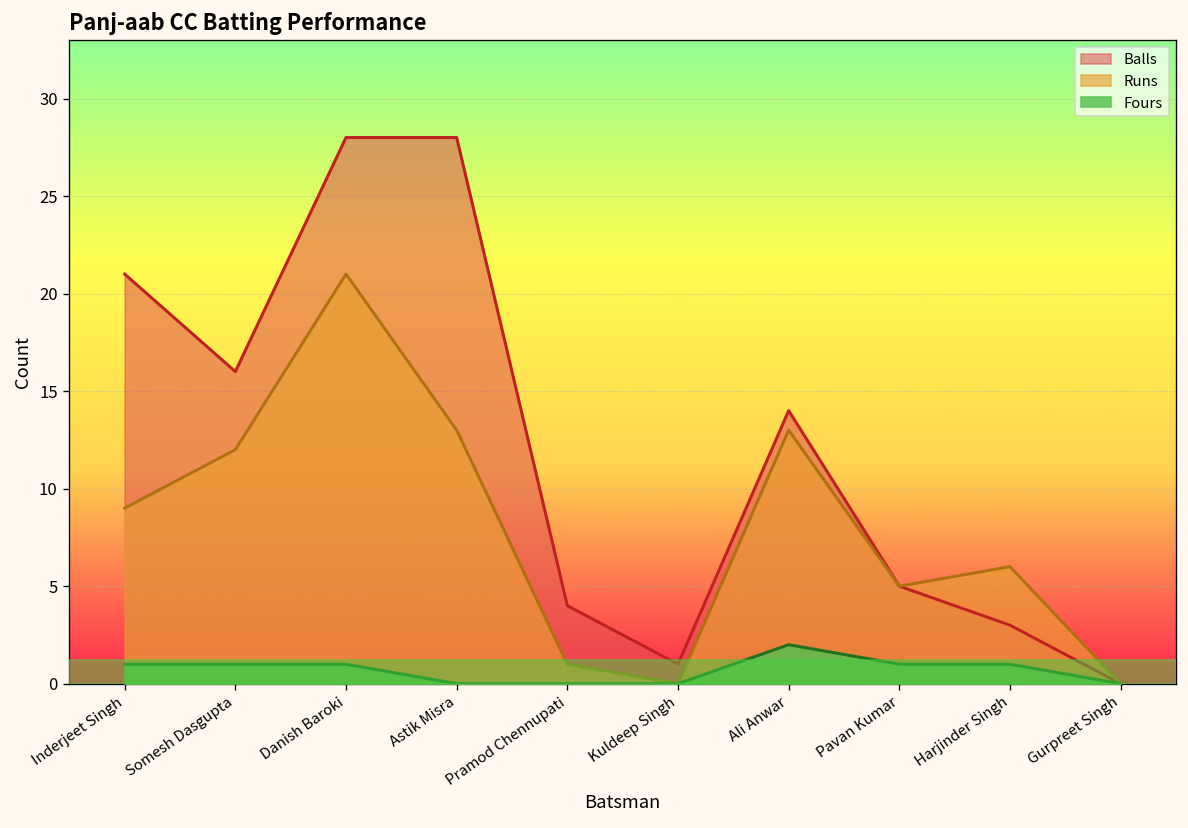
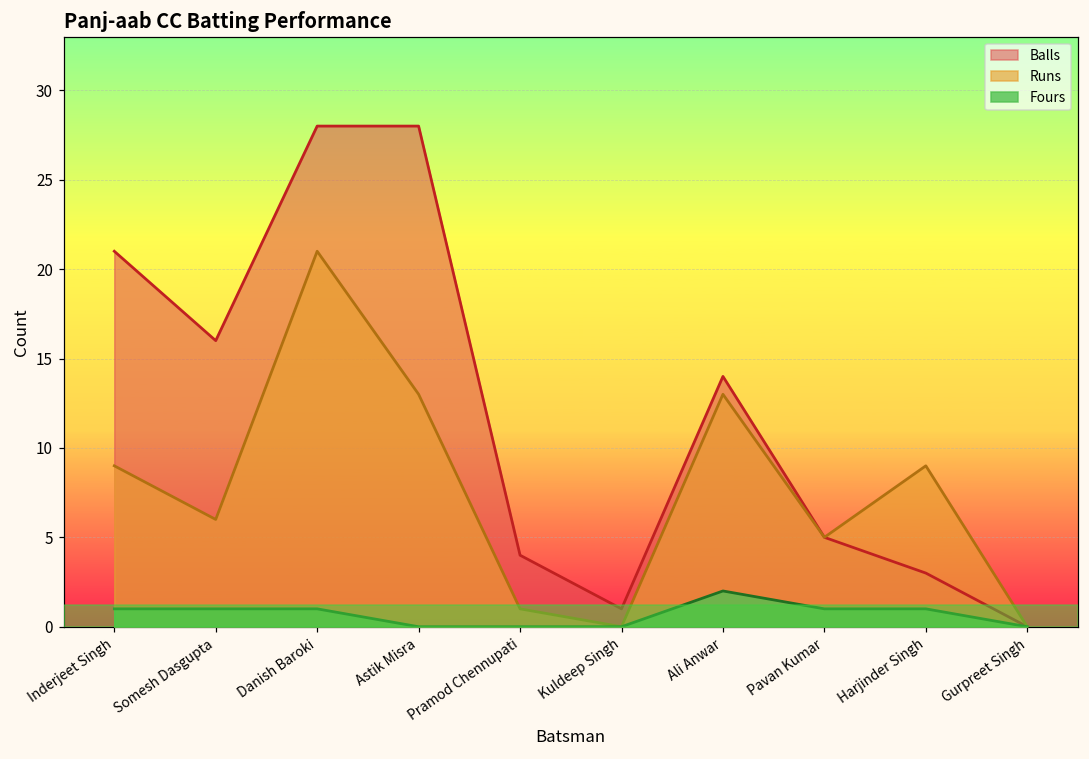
  {
    "Balls": {
      "Inderjeet Singh": 21,
      "Somesh Dasgupta": 16,
      "Danish Baroki": 28,
      "Astik Misra": 28,
      "Pramod Chennupati": 4,
      "Ali Anwar": 14,
      "Harjinder Singh": 3
    },
    "Runs": {
      "Inderjeet Singh": 9,
-     "Somesh Dasgupta": 12,
+     "Somesh Dasgupta": 6,
      "Danish Baroki": 21,
      "Astik Misra": 13,
      "Ali Anwar": 13,
-     "Harjinder Singh": 6
+     "Harjinder Singh": 9
    },
    "Fours": {
      "Ali Anwar": 2
    }
  }
